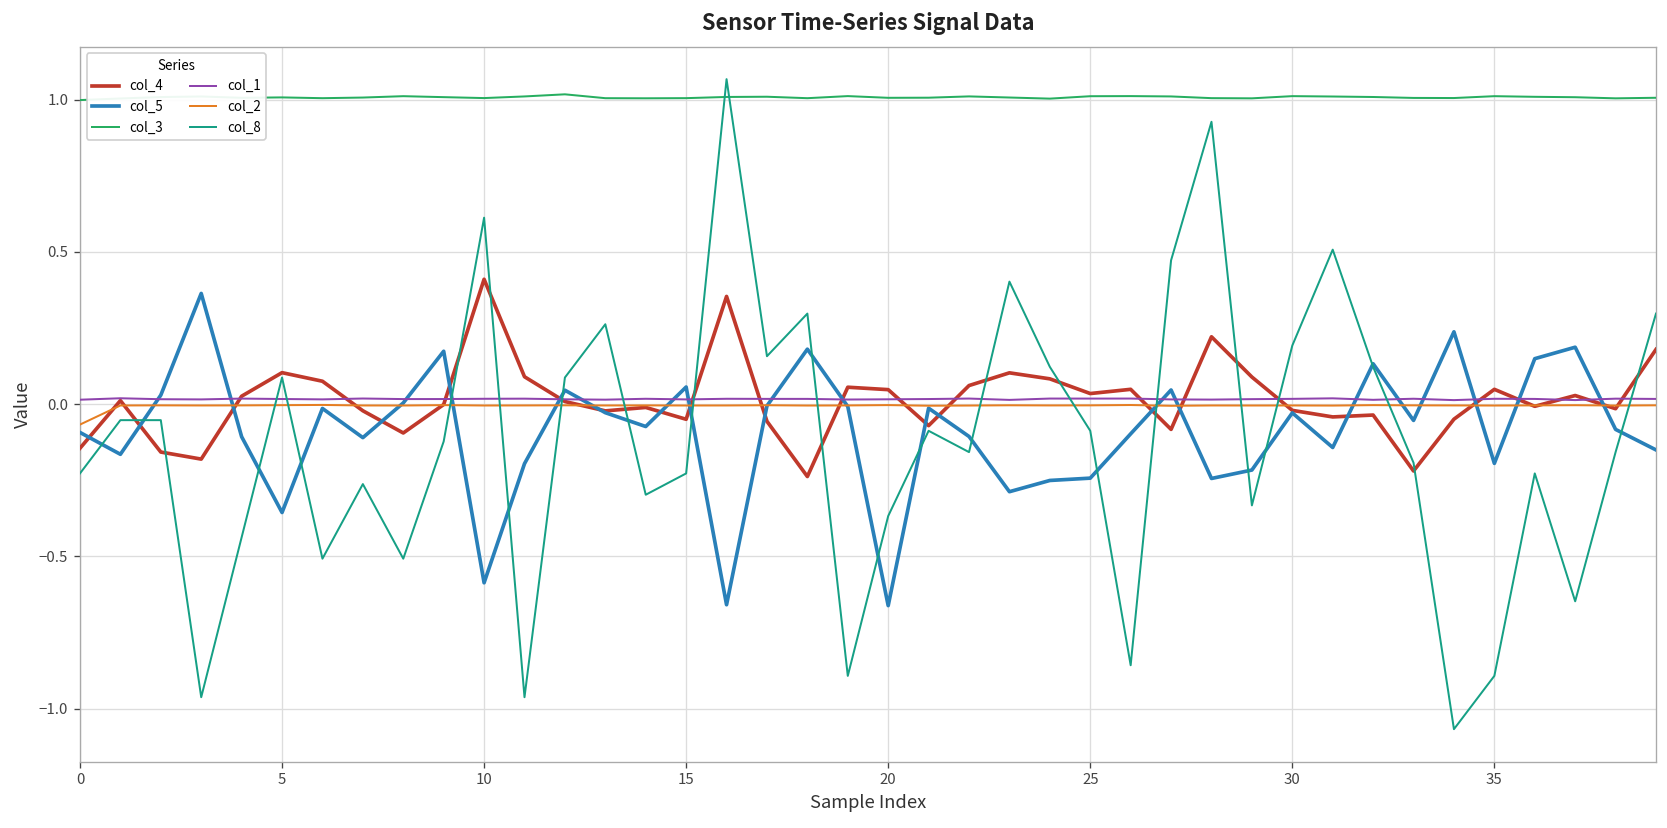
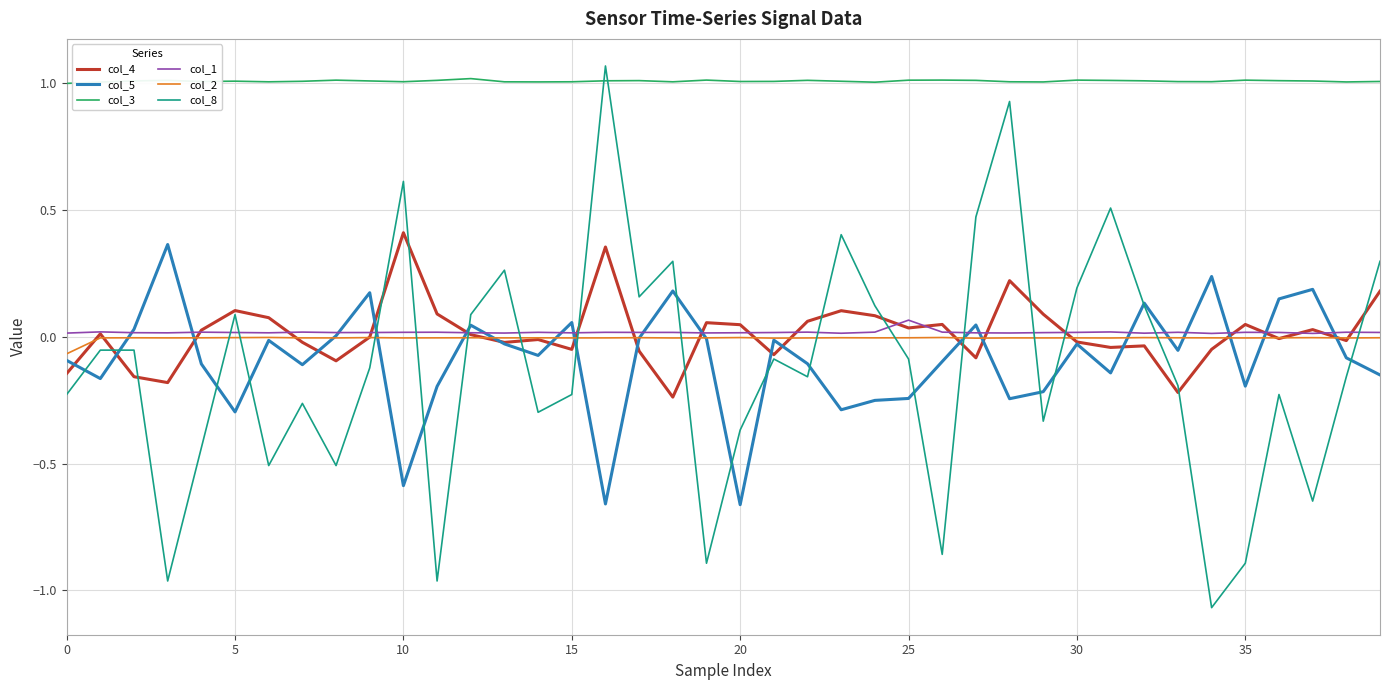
  {
    "col_4": {
      "0": -0.14,
      "5": 0.10,
      "10": 0.41,
      "15": -0.05,
      "20": 0.05,
      "25": 0.03,
      "35": 0.05
    },
    "col_5": {
      "0": -0.09,
-     "5": -0.36,
+     "5": -0.30,
      "10": -0.59,
      "15": 0.06,
      "20": -0.66,
      "25": -0.24,
      "35": -0.19
    },
    "col_1": {
      "0": 0.01,
      "5": 0.02,
      "10": 0.02,
      "15": 0.02,
      "20": 0.02,
-     "25": 0.02,
+     "25": 0.07,
      "30": 0.02,
      "35": 0.02
    },
    "col_2": {
      "0": -0.07,
      "5": 0.00,
      "10": 0.00,
      "15": 0.00,
      "20": 0.00,
      "25": 0.00,
      "30": 0.00,
      "35": 0.00
    }
  }
